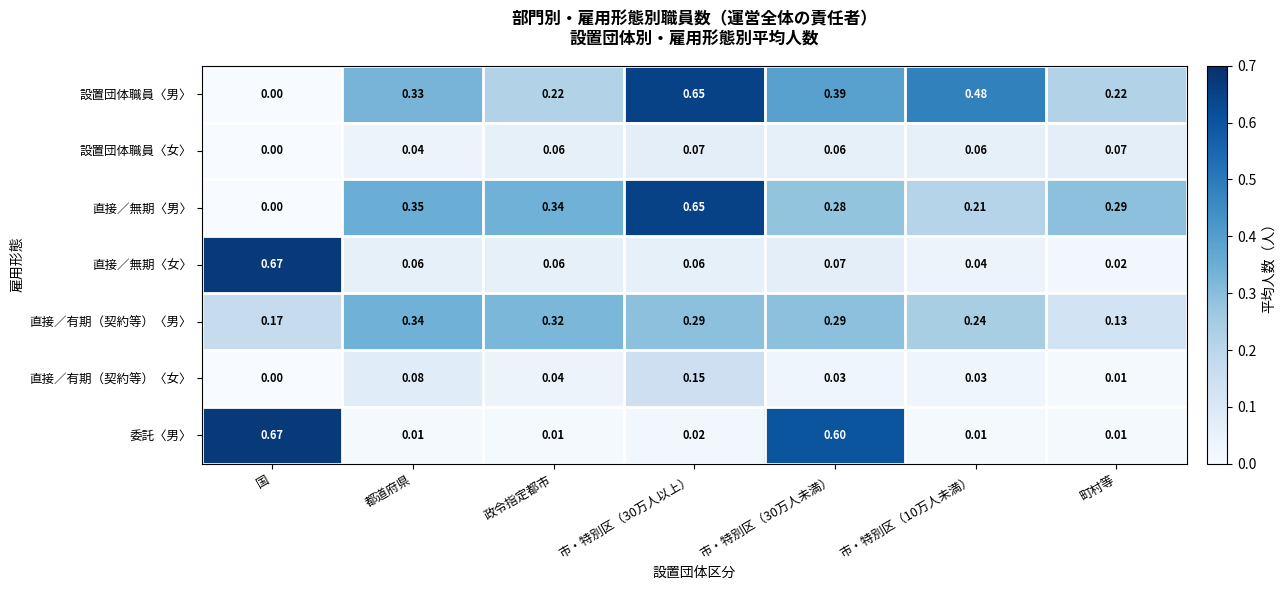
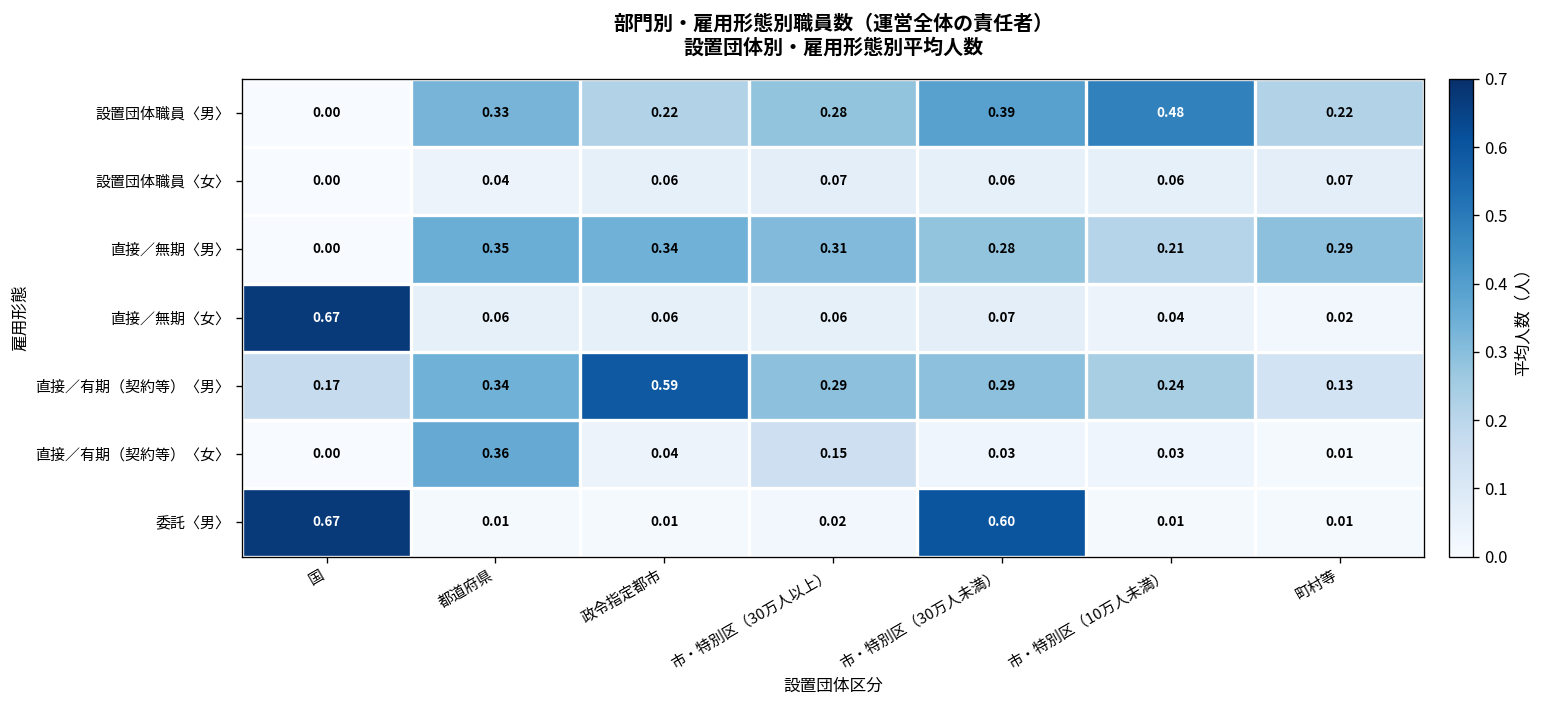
  {
    "設置団体職員〈男〉": {
      "国": 0.00,
      "都道府県": 0.33,
      "政令指定都市": 0.22,
-     "市・特別区（30万人以上）": 0.65,
+     "市・特別区（30万人以上）": 0.28,
      "市・特別区（30万人未満）": 0.39,
      "市・特別区（10万人未満）": 0.48,
      "町村等": 0.22
    },
    "設置団体職員〈女〉": {
      "国": 0.00,
      "都道府県": 0.04,
      "政令指定都市": 0.06,
      "市・特別区（30万人以上）": 0.07,
      "市・特別区（30万人未満）": 0.06,
      "市・特別区（10万人未満）": 0.06,
      "町村等": 0.07
    },
    "直接／無期〈男〉": {
      "国": 0.00,
      "都道府県": 0.35,
      "政令指定都市": 0.34,
-     "市・特別区（30万人以上）": 0.65,
+     "市・特別区（30万人以上）": 0.31,
      "市・特別区（30万人未満）": 0.28,
      "市・特別区（10万人未満）": 0.21,
      "町村等": 0.29
    },
    "直接／無期〈女〉": {
      "国": 0.67,
      "都道府県": 0.06,
      "政令指定都市": 0.06,
      "市・特別区（30万人以上）": 0.06,
      "市・特別区（30万人未満）": 0.07,
      "市・特別区（10万人未満）": 0.04,
      "町村等": 0.02
    },
    "直接／有期（契約等）〈男〉": {
      "国": 0.17,
      "都道府県": 0.34,
-     "政令指定都市": 0.32,
+     "政令指定都市": 0.59,
      "市・特別区（30万人以上）": 0.29,
      "市・特別区（30万人未満）": 0.29,
      "市・特別区（10万人未満）": 0.24,
      "町村等": 0.13
    },
    "直接／有期（契約等）〈女〉": {
      "国": 0.00,
-     "都道府県": 0.08,
+     "都道府県": 0.36,
      "政令指定都市": 0.04,
      "市・特別区（30万人以上）": 0.15,
      "市・特別区（30万人未満）": 0.03,
      "市・特別区（10万人未満）": 0.03,
      "町村等": 0.01
    },
    "委託〈男〉": {
      "国": 0.67,
      "都道府県": 0.01,
      "政令指定都市": 0.01,
      "市・特別区（30万人以上）": 0.02,
      "市・特別区（30万人未満）": 0.60,
      "市・特別区（10万人未満）": 0.01,
      "町村等": 0.01
    }
  }
